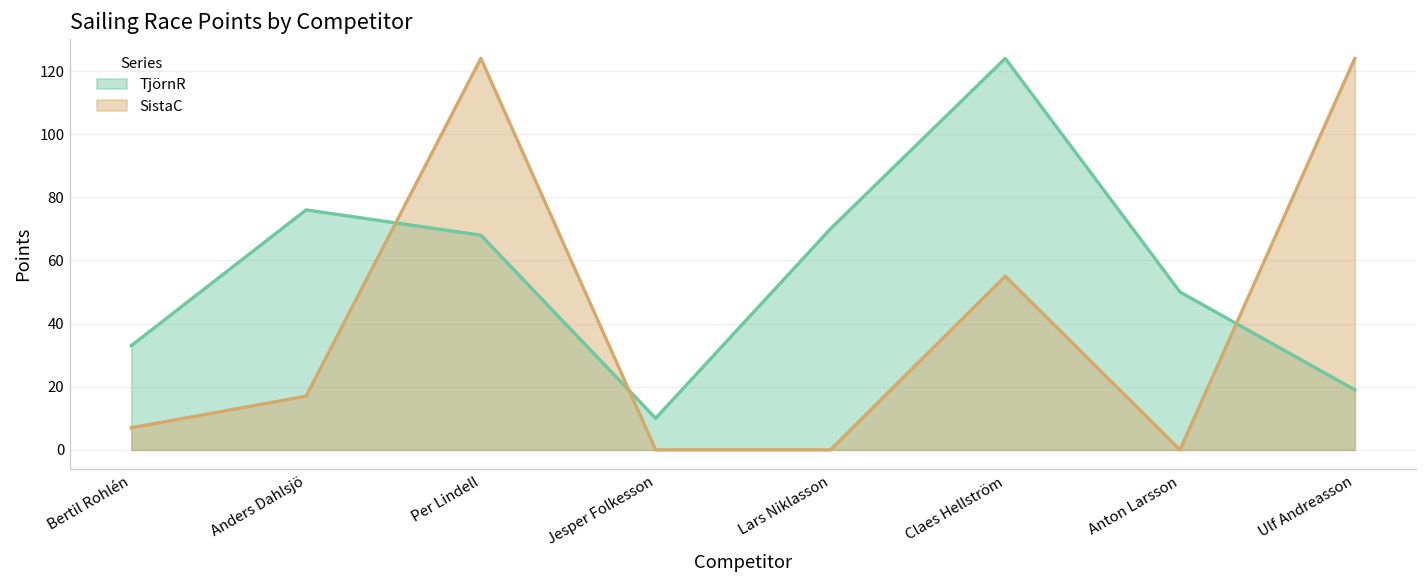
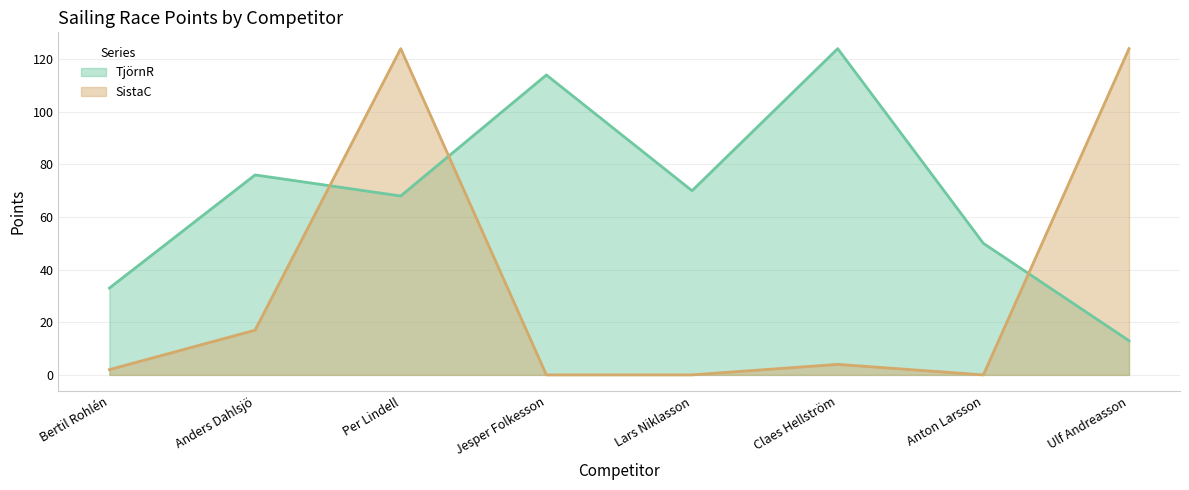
  {
    "TjörnR": {
      "Bertil Rohlén": 33,
      "Anders Dahlsjö": 76,
      "Per Lindell": 68,
-     "Jesper Folkesson": 10,
+     "Jesper Folkesson": 114,
      "Lars Niklasson": 70,
      "Claes Hellström": 124,
      "Anton Larsson": 50,
-     "Ulf Andreasson": 19
+     "Ulf Andreasson": 13
    },
    "SistaC": {
-     "Bertil Rohlén": 7,
+     "Bertil Rohlén": 2,
      "Anders Dahlsjö": 17,
      "Per Lindell": 124,
      "Jesper Folkesson": 0,
      "Lars Niklasson": 0,
-     "Claes Hellström": 55,
+     "Claes Hellström": 4,
      "Anton Larsson": 0,
      "Ulf Andreasson": 124
    }
  }
